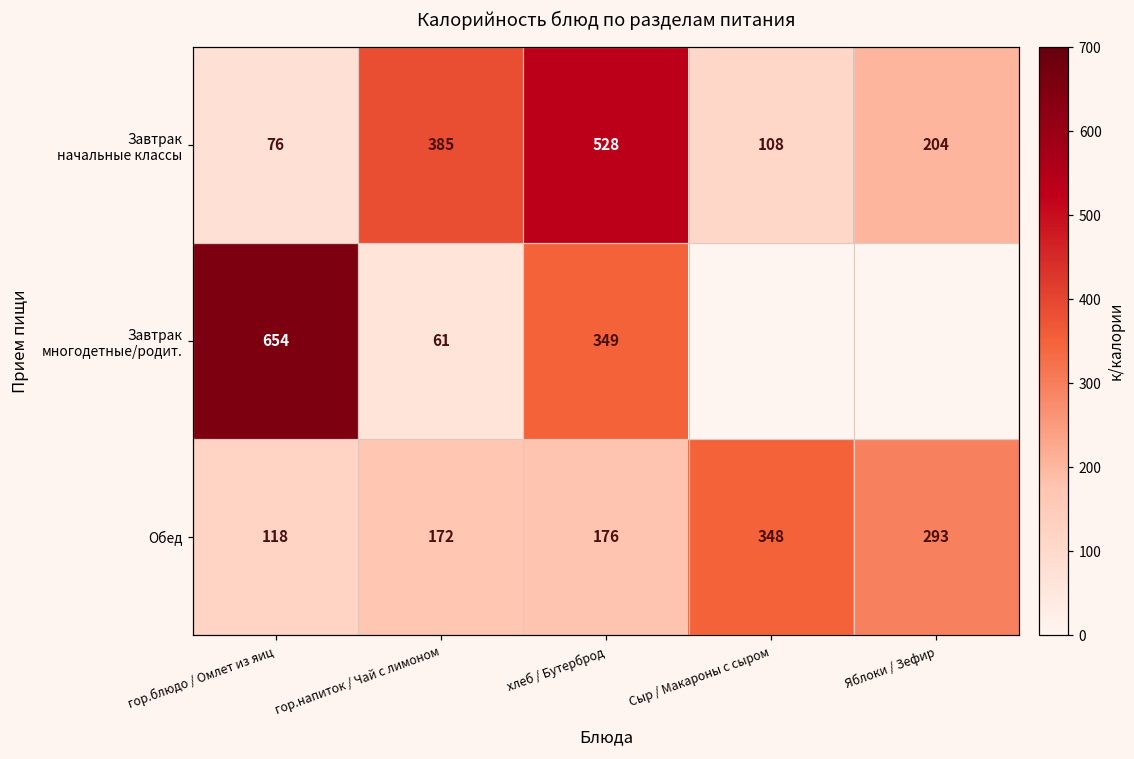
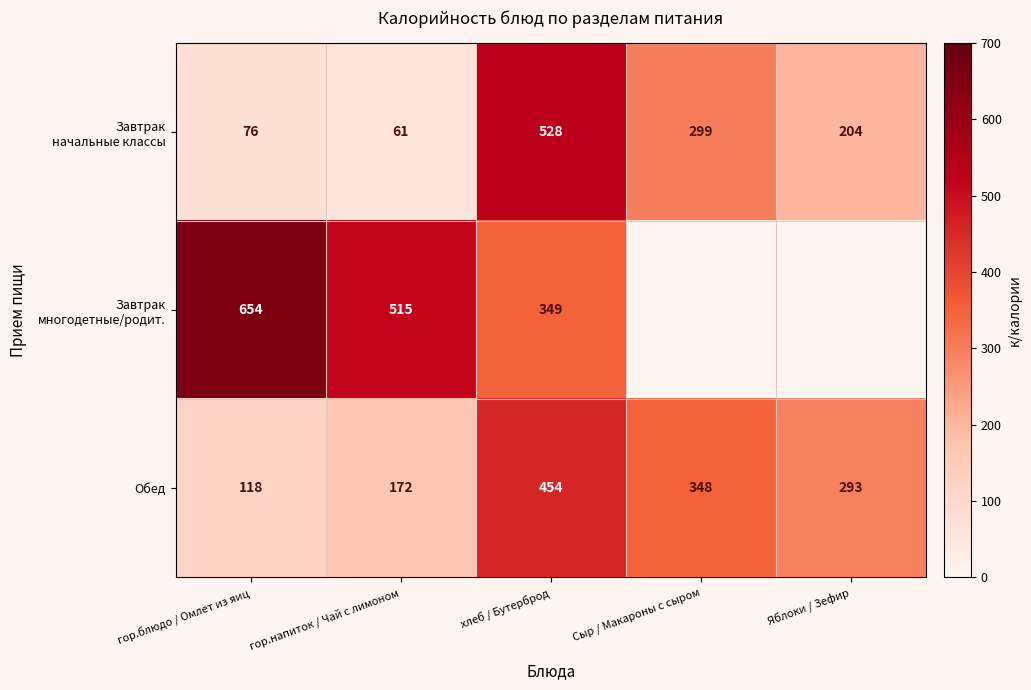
  {
    "Завтрак начальные классы": {
      "гор.блюдо / Омлет из яиц": 76,
-     "гор.напиток / Чай с лимоном": 385,
+     "гор.напиток / Чай с лимоном": 61,
      "хлеб / Бутерброд": 528,
-     "Сыр / Макароны с сыром": 108,
+     "Сыр / Макароны с сыром": 299,
      "Яблоки / Зефир": 204
    },
    "Завтрак многодетные/родит.": {
      "гор.блюдо / Омлет из яиц": 654,
-     "гор.напиток / Чай с лимоном": 61,
+     "гор.напиток / Чай с лимоном": 515,
      "хлеб / Бутерброд": 349
    },
    "Обед": {
      "гор.блюдо / Омлет из яиц": 118,
      "гор.напиток / Чай с лимоном": 172,
-     "хлеб / Бутерброд": 176,
+     "хлеб / Бутерброд": 454,
      "Сыр / Макароны с сыром": 348,
      "Яблоки / Зефир": 293
    }
  }
